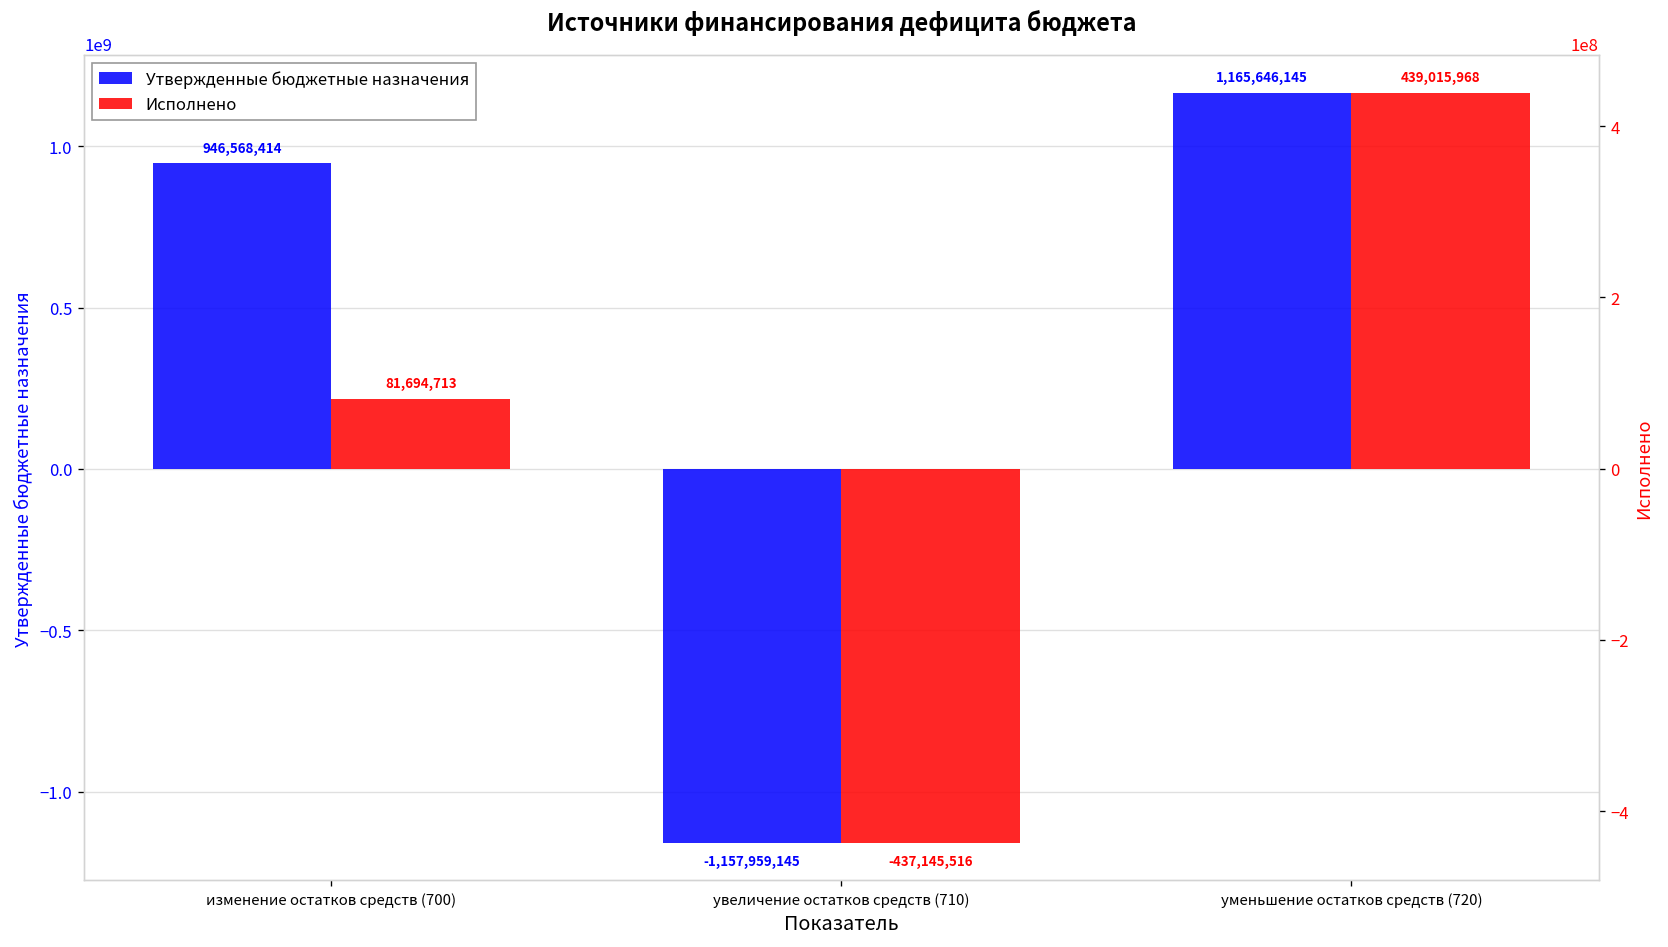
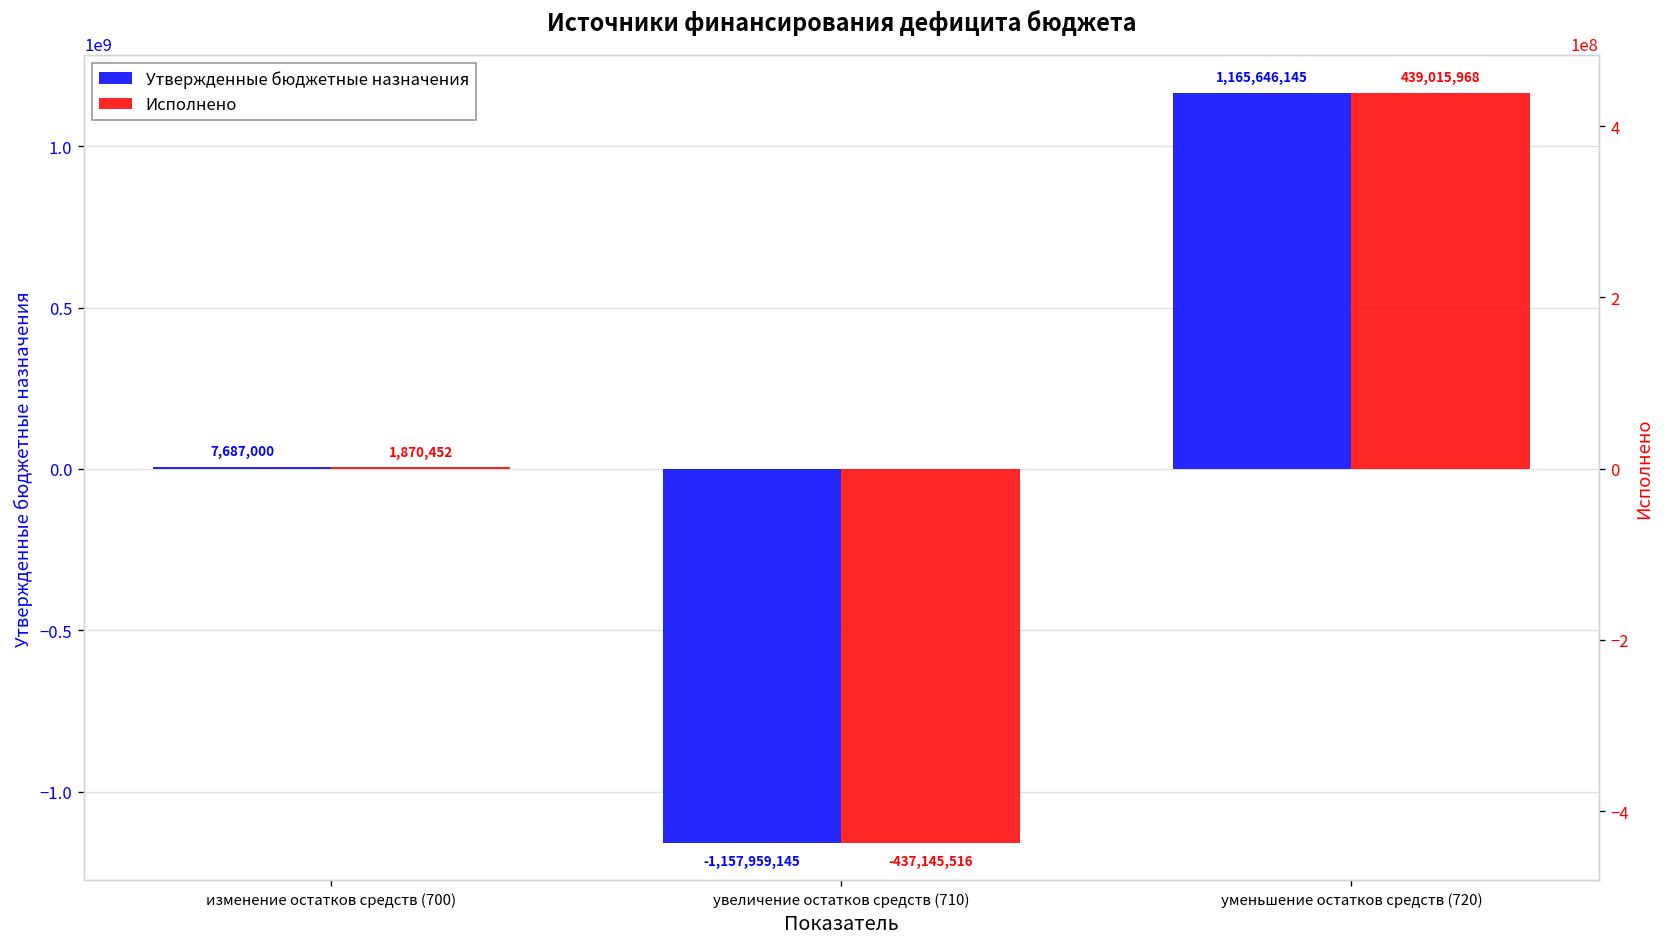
  {
    "Утвержденные бюджетные назначения": {
-     "изменение остатков средств (700)": "946,568,414",
+     "изменение остатков средств (700)": "7,687,000",
      "увеличение остатков средств (710)": "-1,157,959,145",
      "уменьшение остатков средств (720)": "1,165,646,145"
    },
    "Исполнено": {
-     "изменение остатков средств (700)": "81,694,713",
+     "изменение остатков средств (700)": "1,870,452",
      "увеличение остатков средств (710)": "-437,145,516",
      "уменьшение остатков средств (720)": "439,015,968"
    }
  }
